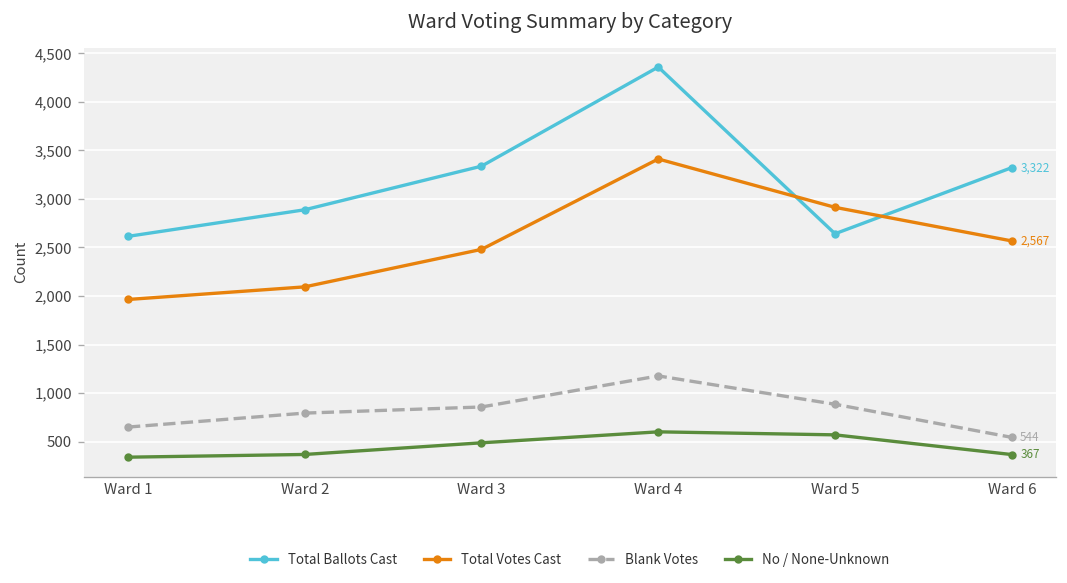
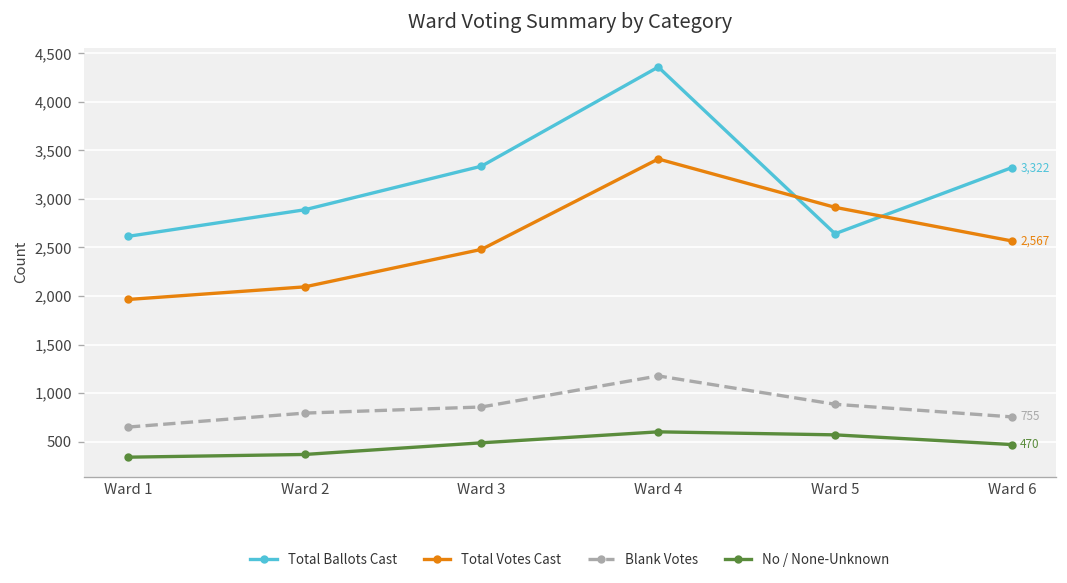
  {
    "Total Ballots Cast": {
      "Ward 6": "3,322"
    },
    "Total Votes Cast": {
      "Ward 6": "2,567"
    },
    "Blank Votes": {
-     "Ward 6": "544"
+     "Ward 6": "755"
    },
    "No / None-Unknown": {
-     "Ward 6": "367"
+     "Ward 6": "470"
    }
  }
